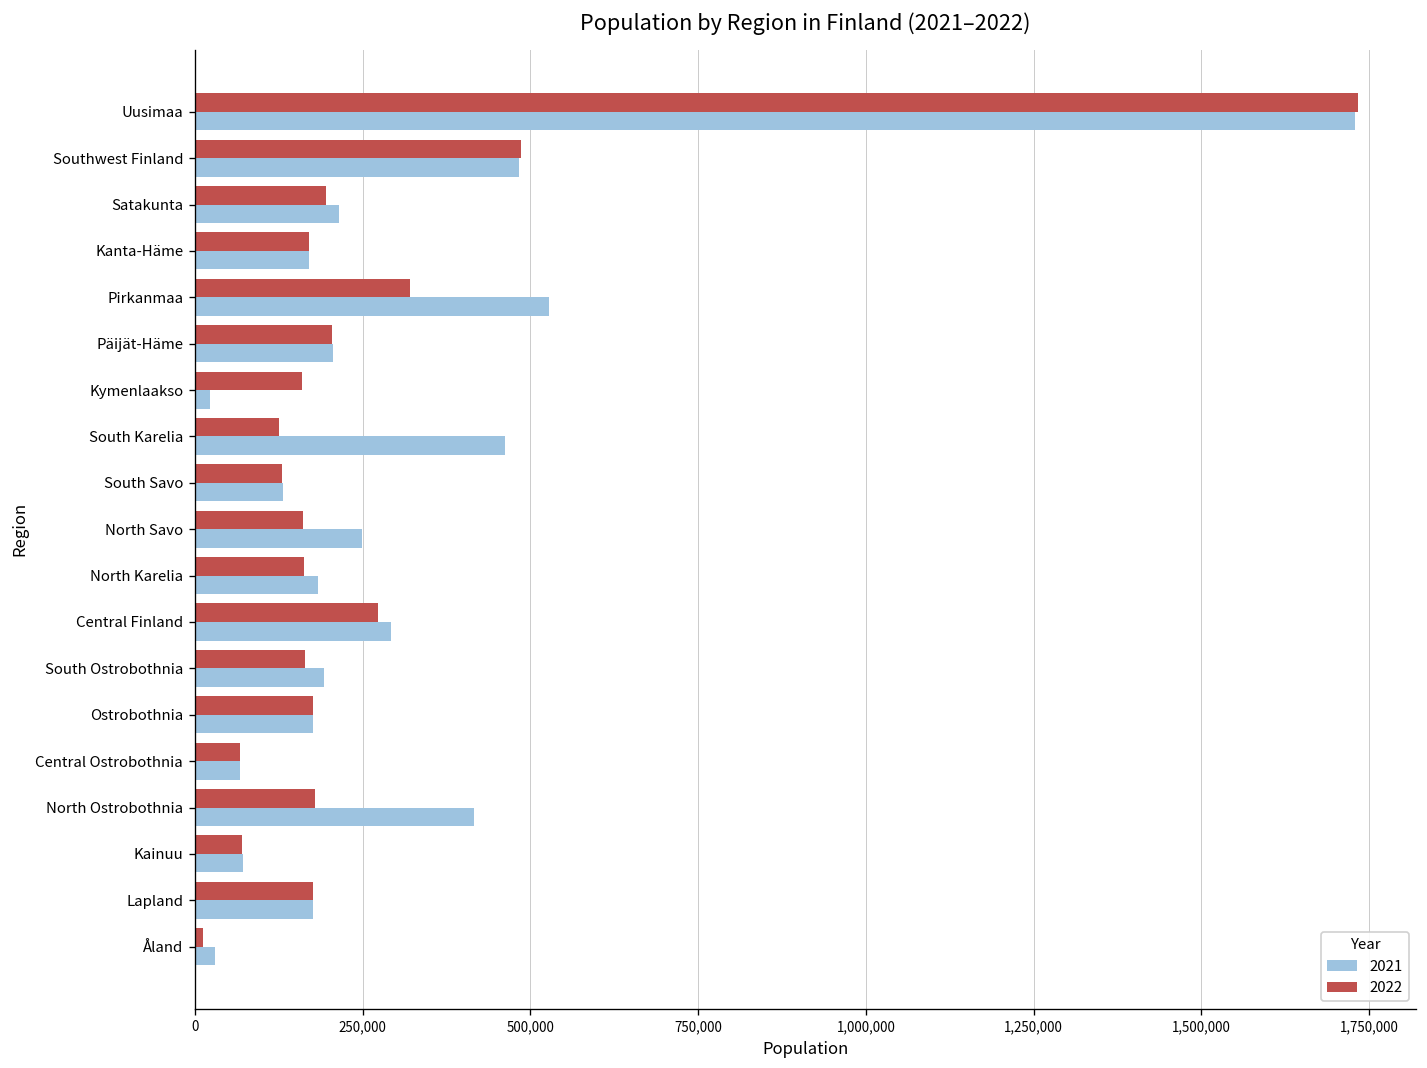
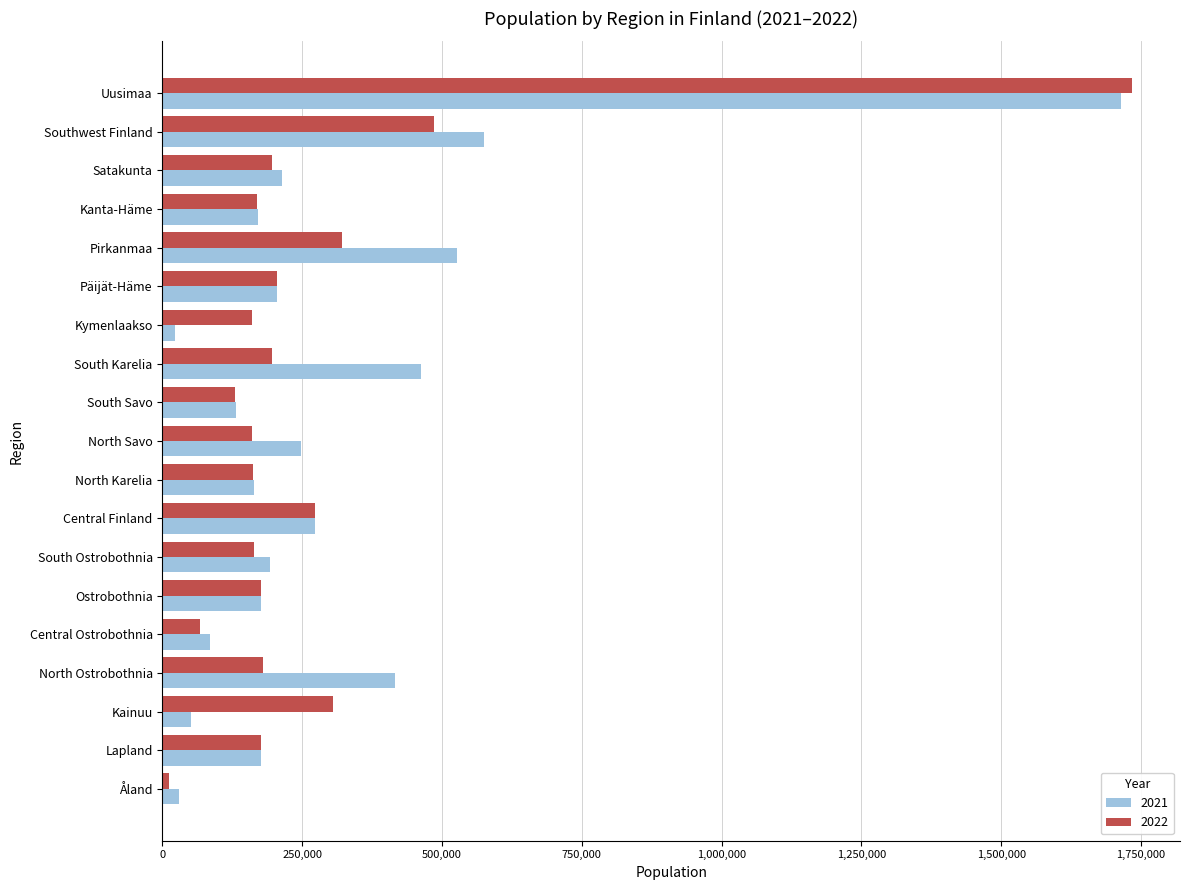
  {
    "2021": {
-     "Uusimaa": "1,730,000",
-     "Southwest Finland": "480,000",
+     "Uusimaa": "1,710,000",
+     "Southwest Finland": "580,000",
      "Satakunta": "210,000",
      "Kanta-Häme": "170,000",
      "Pirkanmaa": "530,000",
      "Päijät-Häme": "210,000",
      "Kymenlaakso": "20,000",
      "South Karelia": "460,000",
      "South Savo": "130,000",
      "North Savo": "250,000",
-     "North Karelia": "180,000",
-     "Central Finland": "290,000",
+     "North Karelia": "160,000",
+     "Central Finland": "270,000",
      "South Ostrobothnia": "190,000",
      "Ostrobothnia": "180,000",
-     "Central Ostrobothnia": "70,000",
+     "Central Ostrobothnia": "90,000",
      "North Ostrobothnia": "420,000",
-     "Kainuu": "70,000",
+     "Kainuu": "50,000",
      "Lapland": "180,000",
      "Åland": "30,000"
    },
    "2022": {
      "Uusimaa": "1,730,000",
      "Southwest Finland": "490,000",
      "Satakunta": "200,000",
      "Kanta-Häme": "170,000",
      "Pirkanmaa": "320,000",
      "Päijät-Häme": "200,000",
      "Kymenlaakso": "160,000",
-     "South Karelia": "130,000",
+     "South Karelia": "200,000",
      "South Savo": "130,000",
      "North Savo": "160,000",
      "North Karelia": "160,000",
      "Central Finland": "270,000",
      "South Ostrobothnia": "160,000",
      "Ostrobothnia": "180,000",
      "Central Ostrobothnia": "70,000",
      "North Ostrobothnia": "180,000",
-     "Kainuu": "70,000",
+     "Kainuu": "310,000",
      "Lapland": "180,000",
      "Åland": "10,000"
    }
  }
